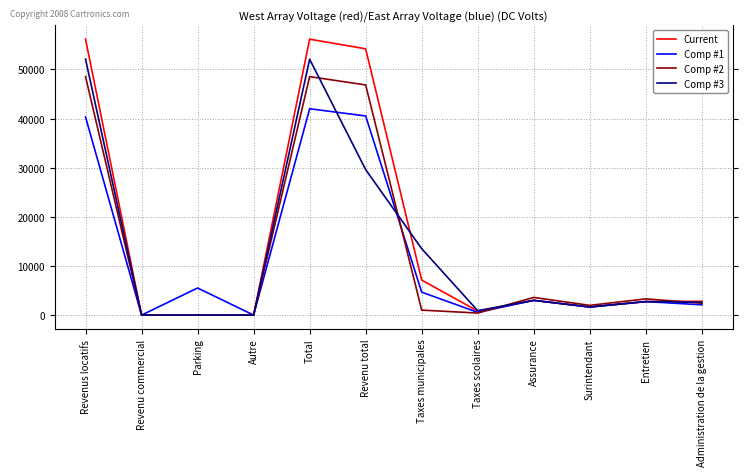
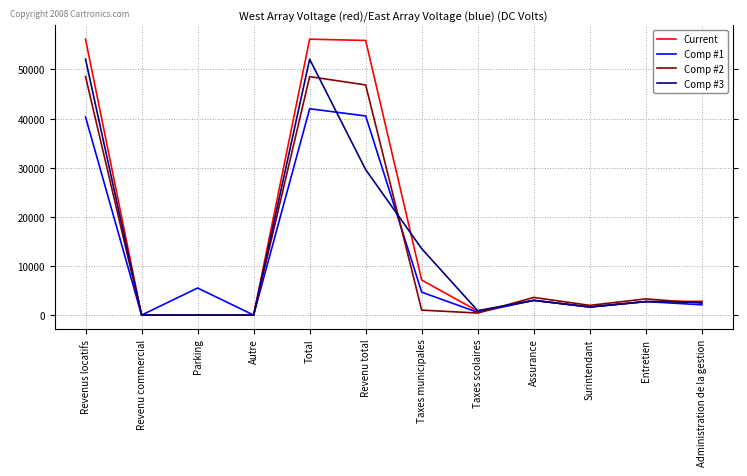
  {
    "Current": {
      "Revenus locatifs": 56000,
      "Total": 56000,
-     "Revenu total": 54000,
+     "Revenu total": 56000,
      "Taxes municipales": 7000
    },
    "Comp #1": {
      "Revenus locatifs": 40000,
      "Parking": 6000,
      "Total": 42000,
      "Revenu total": 41000,
      "Taxes municipales": 5000
    },
    "Comp #2": {
      "Revenus locatifs": 49000,
      "Total": 49000,
      "Revenu total": 47000,
      "Taxes municipales": 1000,
      "Assurance": 4000,
      "Entretien": 3000
    },
    "Comp #3": {
      "Revenus locatifs": 52000,
      "Total": 52000,
      "Revenu total": 30000,
      "Taxes municipales": 14000
    }
  }
